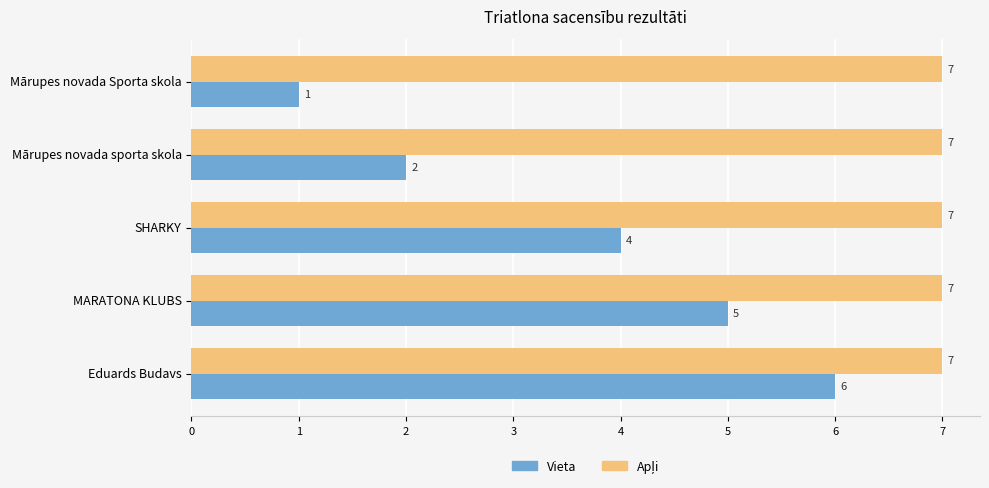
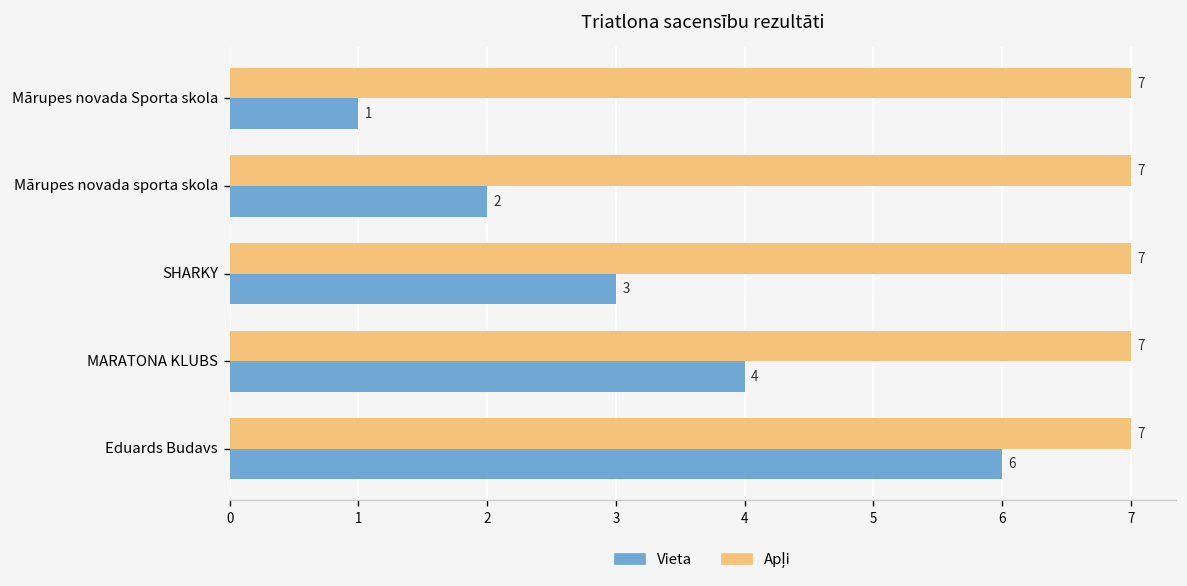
  {
    "Vieta": {
      "Mārupes novada Sporta skola": 1,
      "Mārupes novada sporta skola": 2,
-     "SHARKY": 4,
-     "MARATONA KLUBS": 5,
+     "SHARKY": 3,
+     "MARATONA KLUBS": 4,
      "Eduards Budavs": 6
    },
    "Apļi": {
      "Mārupes novada Sporta skola": 7,
      "Mārupes novada sporta skola": 7,
      "SHARKY": 7,
      "MARATONA KLUBS": 7,
      "Eduards Budavs": 7
    }
  }
